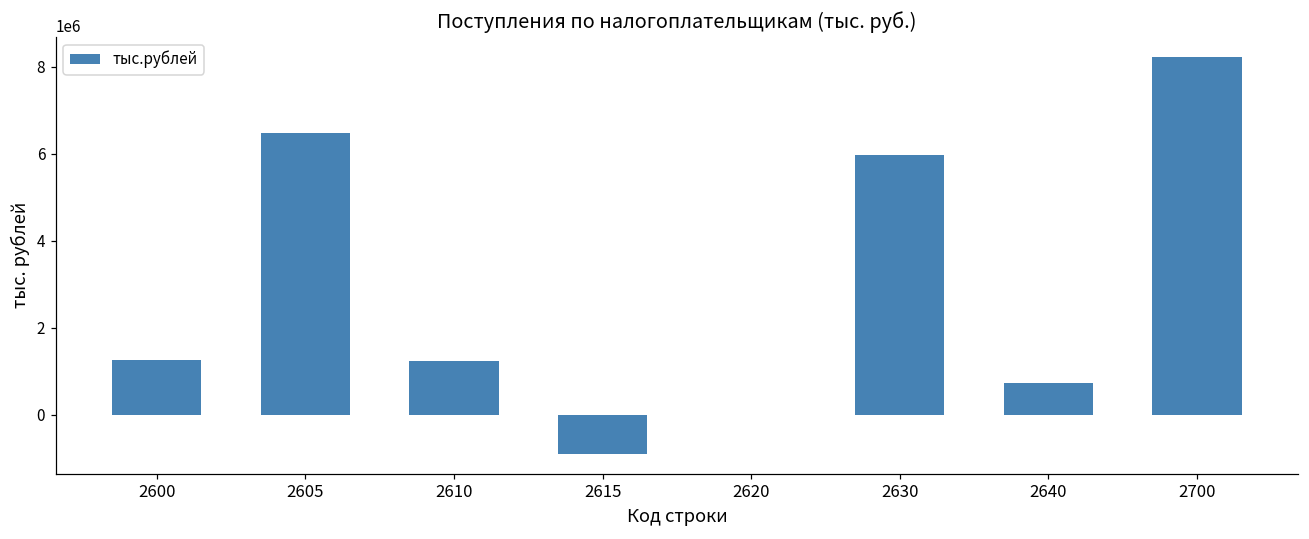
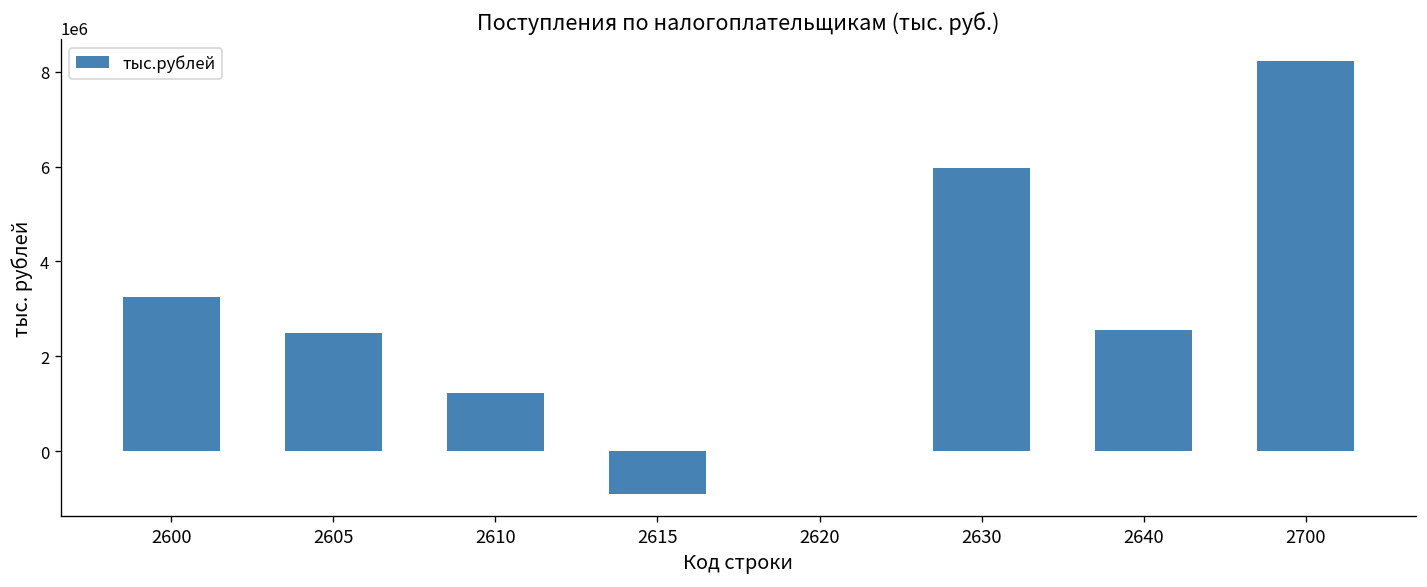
  {
-   "2600": 1300000,
-   "2605": 6500000,
+   "2600": 3200000,
+   "2605": 2500000,
    "2610": 1200000,
    "2615": -900000,
    "2630": 6000000,
-   "2640": 700000,
+   "2640": 2600000,
    "2700": 8200000
  }
